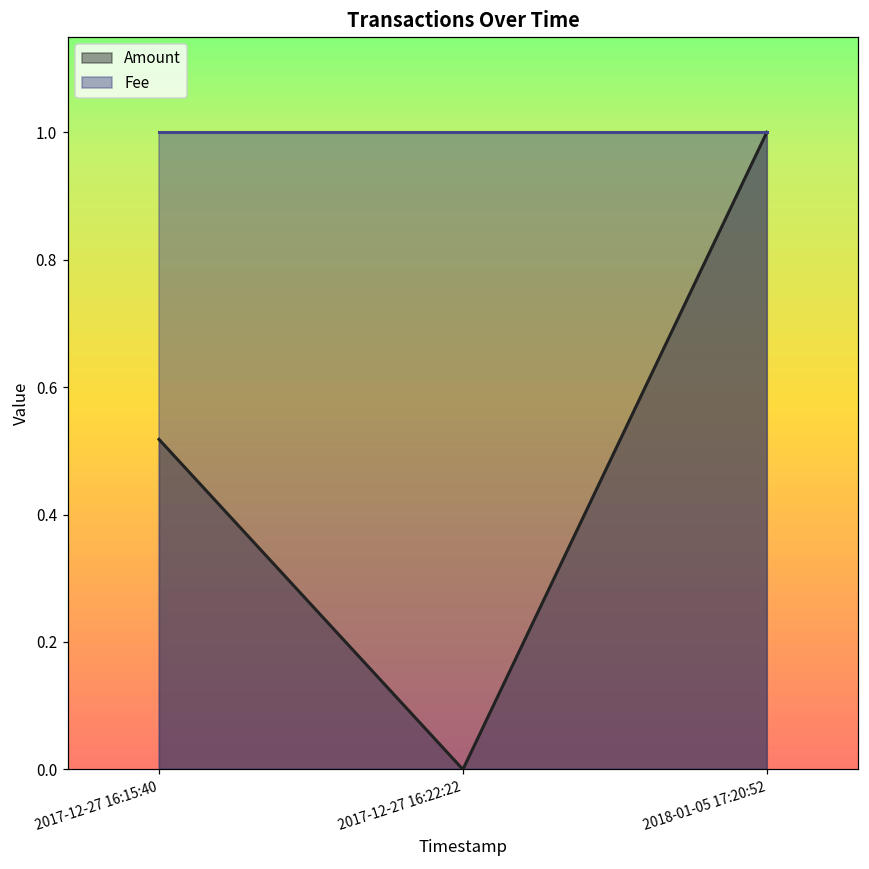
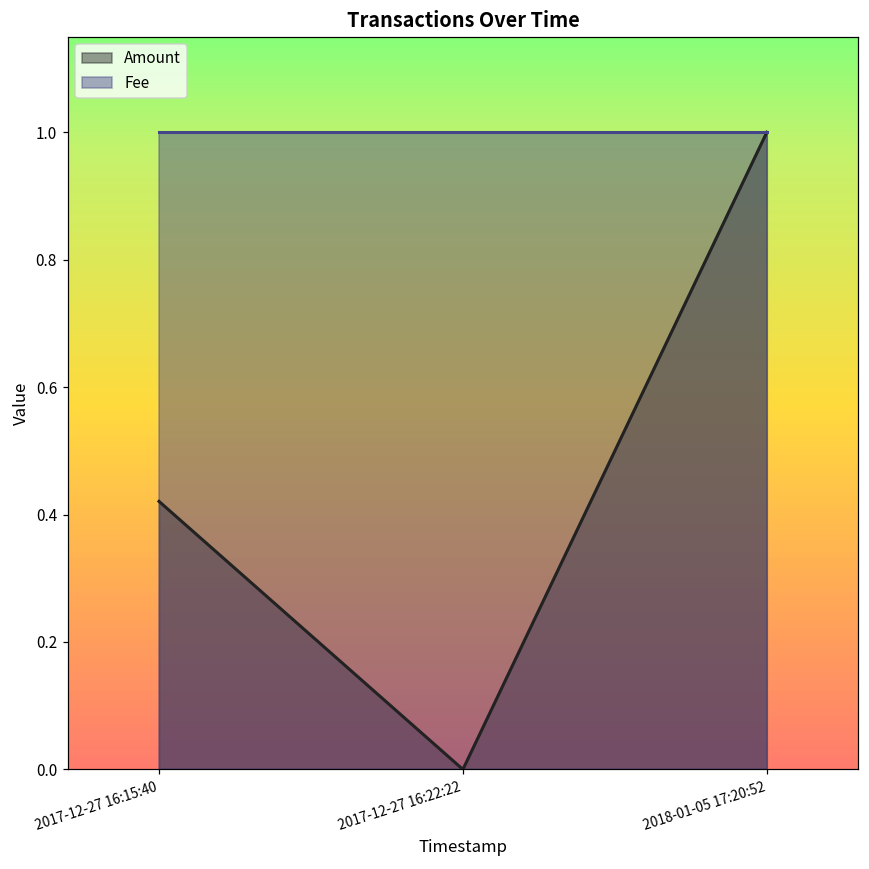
  {
    "Amount": {
-     "2017-12-27 16:15:40": 0.52,
+     "2017-12-27 16:15:40": 0.42,
      "2017-12-27 16:22:22": 0.00
    },
    "Fee": {
      "2017-12-27 16:15:40": 1.00,
      "2017-12-27 16:22:22": 1.00
    }
  }
